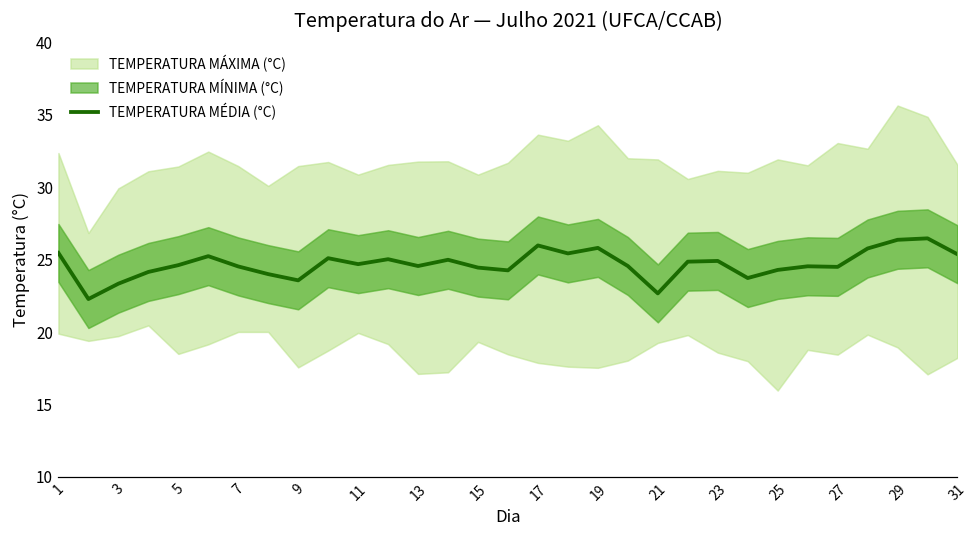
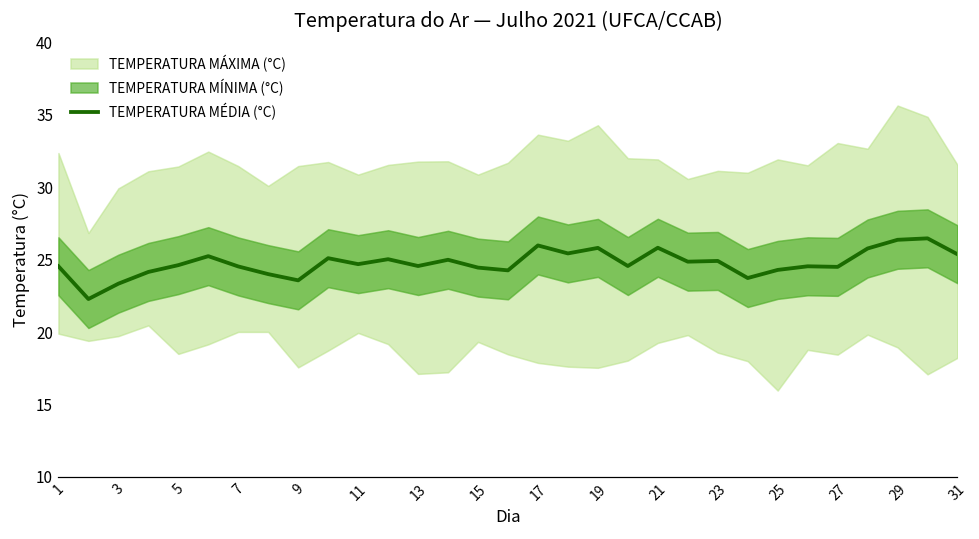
  {
    "TEMPERATURA MÉDIA (°C)": {
-     "1": 25.5,
+     "1": 24.5,
      "3": 23.3,
      "5": 24.6,
      "7": 24.5,
      "9": 23.6,
      "11": 24.7,
      "13": 24.6,
      "15": 24.5,
      "17": 26.0,
      "19": 25.8,
-     "21": 22.7,
+     "21": 25.8,
      "23": 24.9,
      "25": 24.3,
      "27": 24.5,
      "29": 26.4,
      "31": 25.4
    }
  }
